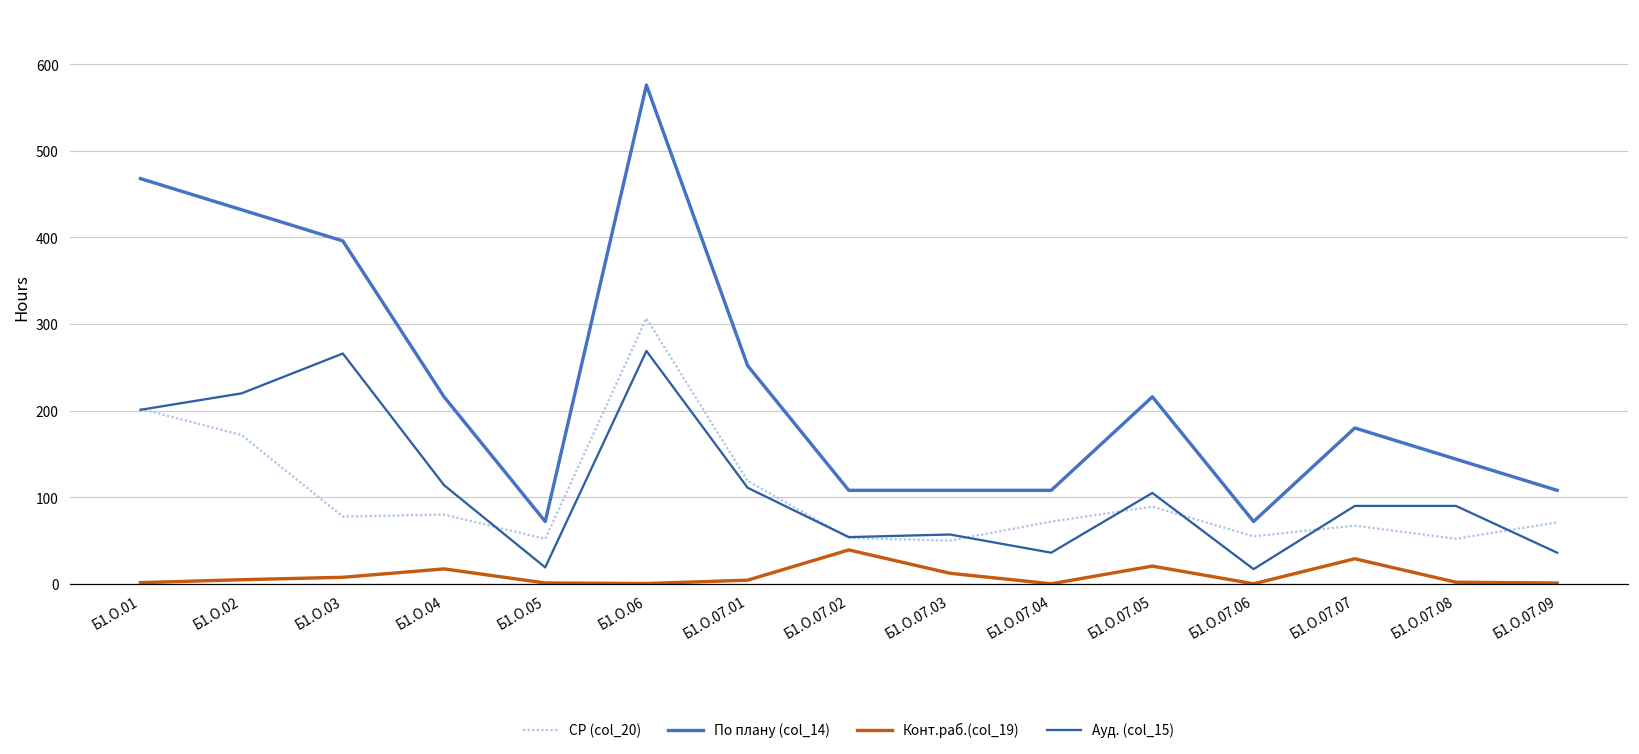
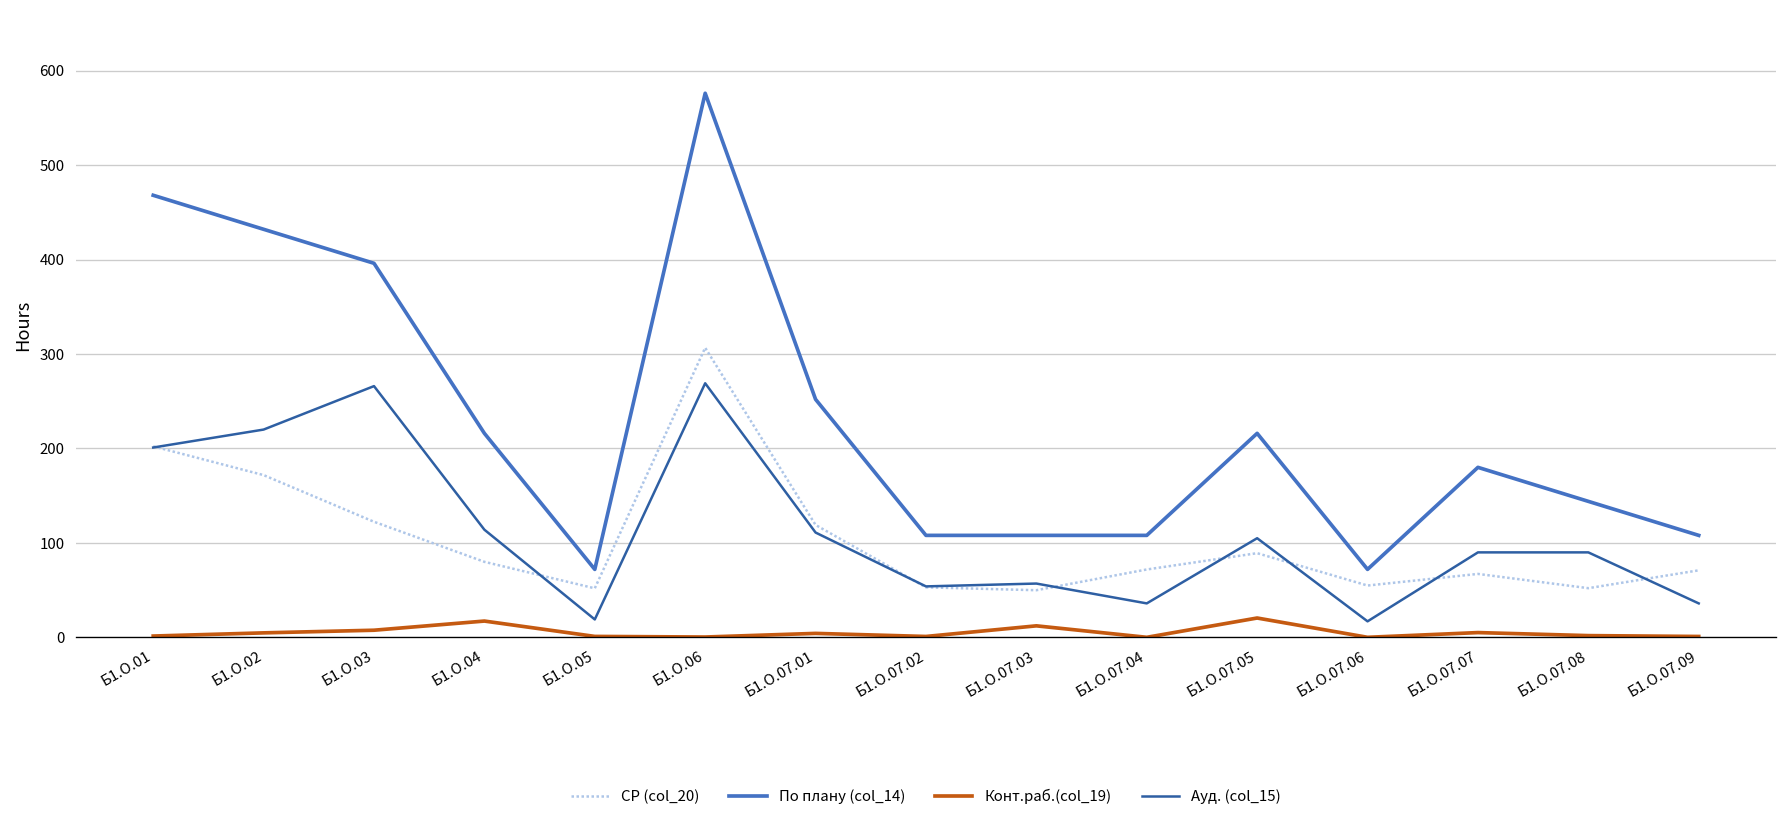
  {
    "СР (col_20)": {
      "Б1.О.02": 170,
-     "Б1.О.03": 80,
+     "Б1.О.03": 120,
      "Б1.О.04": 80,
      "Б1.О.05": 50,
      "Б1.О.06": 310,
      "Б1.О.07.01": 120,
      "Б1.О.07.03": 50,
      "Б1.О.07.04": 70,
      "Б1.О.07.05": 90,
      "Б1.О.07.06": 50,
      "Б1.О.07.07": 70,
      "Б1.О.07.08": 50,
      "Б1.О.07.09": 70
    },
    "Конт.раб.(col_19)": {
      "Б1.О.01": 0,
      "Б1.О.02": 0,
      "Б1.О.03": 10,
      "Б1.О.04": 20,
      "Б1.О.05": 0,
      "Б1.О.06": 0,
      "Б1.О.07.01": 0,
-     "Б1.О.07.02": 40,
+     "Б1.О.07.02": 0,
      "Б1.О.07.03": 10,
      "Б1.О.07.04": 0,
      "Б1.О.07.05": 20,
      "Б1.О.07.06": 0,
-     "Б1.О.07.07": 30,
+     "Б1.О.07.07": 10,
      "Б1.О.07.08": 0,
      "Б1.О.07.09": 0
    }
  }
